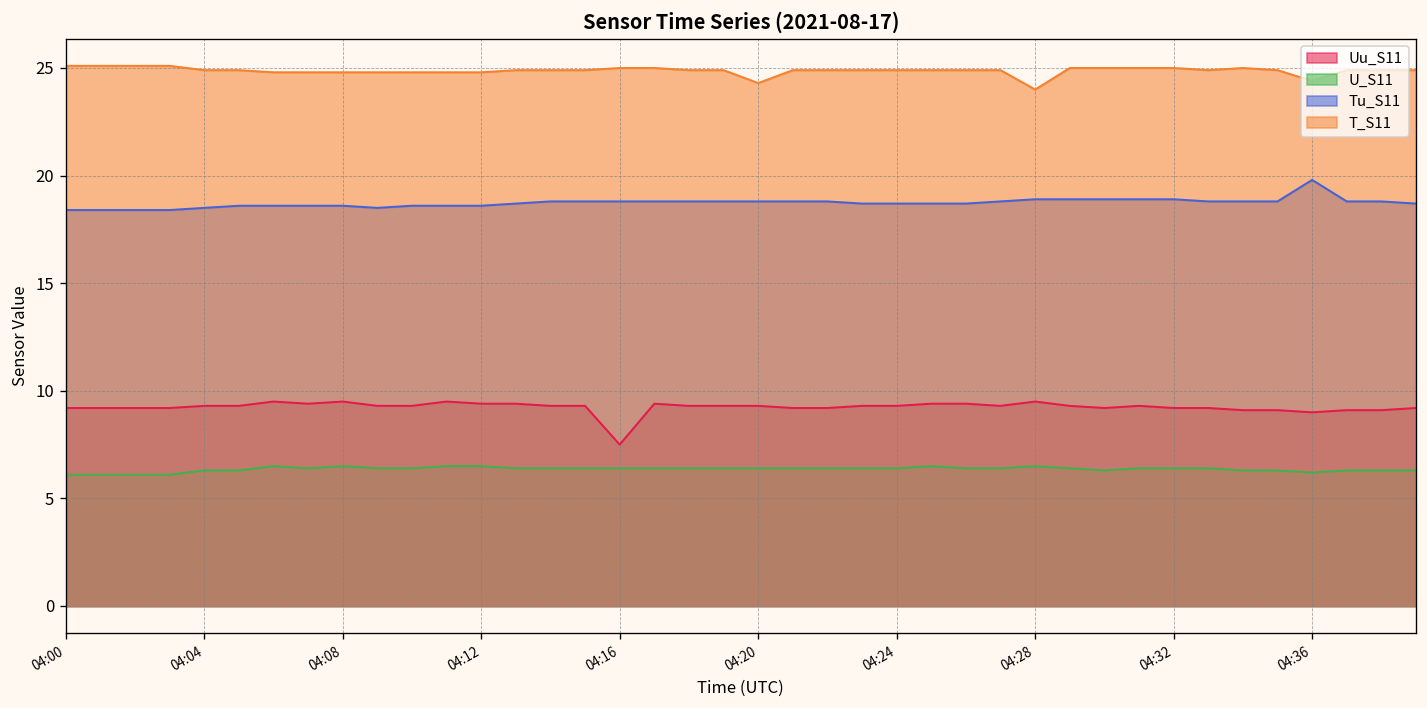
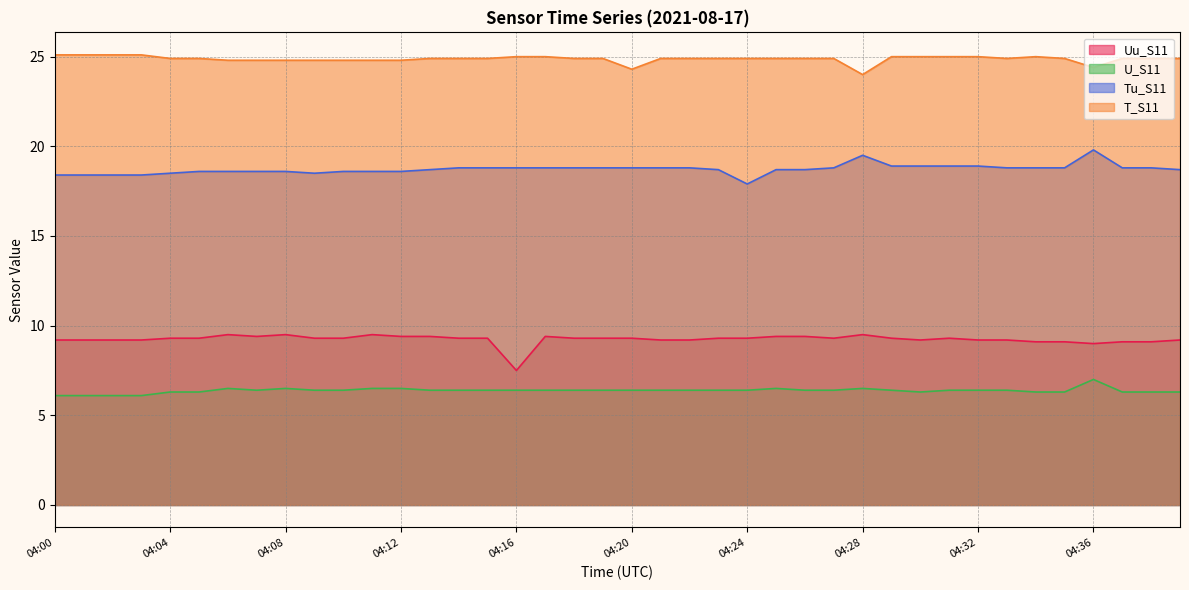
  {
    "Uu_S11": {
      "04:00": 9.2,
      "04:04": 9.3,
      "04:08": 9.5,
      "04:12": 9.4,
      "04:16": 7.5,
      "04:20": 9.3,
      "04:24": 9.3,
      "04:28": 9.5,
      "04:32": 9.2,
      "04:36": 9.0
    },
    "U_S11": {
      "04:00": 6.1,
      "04:04": 6.3,
      "04:08": 6.5,
      "04:12": 6.5,
      "04:16": 6.4,
      "04:20": 6.4,
      "04:24": 6.4,
      "04:28": 6.5,
      "04:32": 6.4,
-     "04:36": 6.2
+     "04:36": 7.0
    },
    "Tu_S11": {
      "04:00": 18.4,
      "04:04": 18.5,
      "04:08": 18.6,
      "04:12": 18.6,
      "04:16": 18.8,
      "04:20": 18.8,
-     "04:24": 18.7,
-     "04:28": 18.9,
+     "04:24": 17.9,
+     "04:28": 19.5,
      "04:32": 18.9,
      "04:36": 19.8
    },
    "T_S11": {
      "04:00": 25.1,
      "04:04": 24.9,
      "04:08": 24.8,
      "04:12": 24.8,
      "04:16": 25.0,
      "04:20": 24.3,
      "04:24": 24.9,
      "04:28": 24.0,
      "04:32": 25.0
    }
  }
